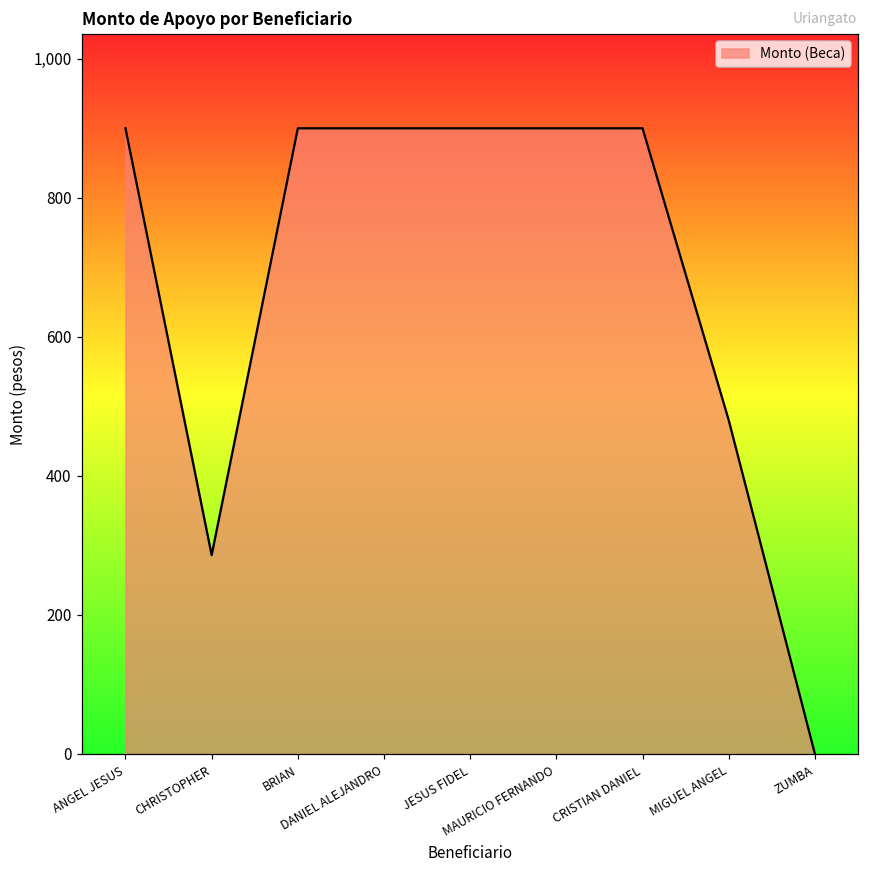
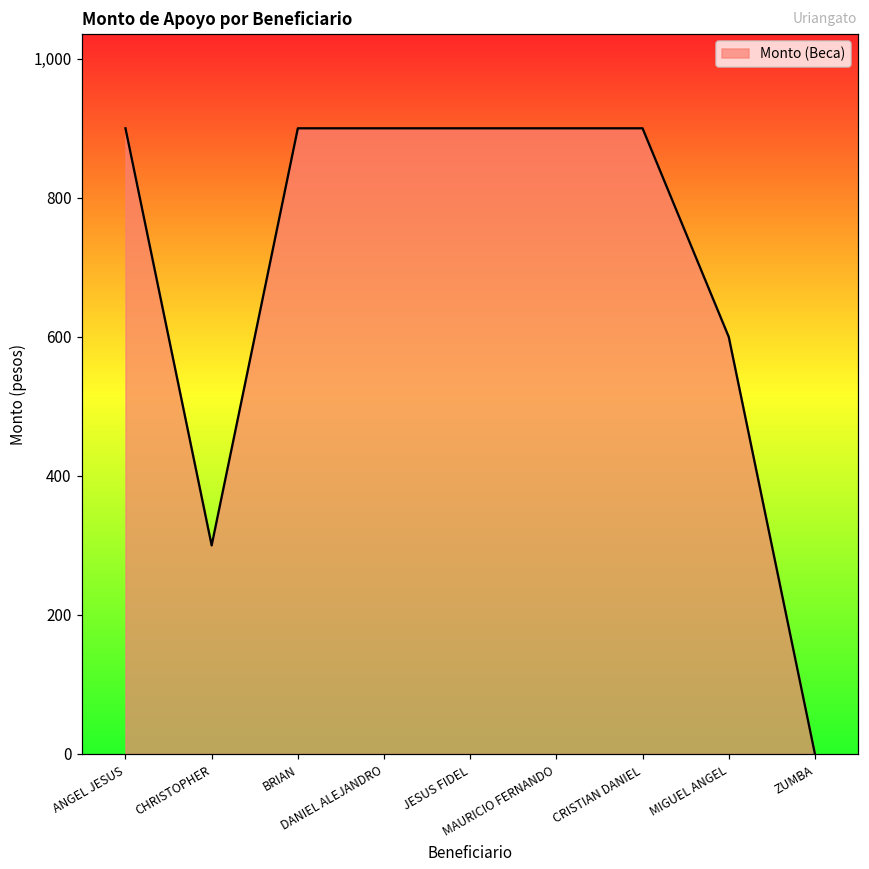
  {
    "ANGEL JESUS": 900,
-   "CHRISTOPHER": 290,
+   "CHRISTOPHER": 300,
    "BRIAN": 900,
    "DANIEL ALEJANDRO": 900,
    "JESUS FIDEL": 900,
    "MAURICIO FERNANDO": 900,
    "CRISTIAN DANIEL": 900,
-   "MIGUEL ANGEL": 480,
+   "MIGUEL ANGEL": 600,
    "ZUMBA": 0
  }
